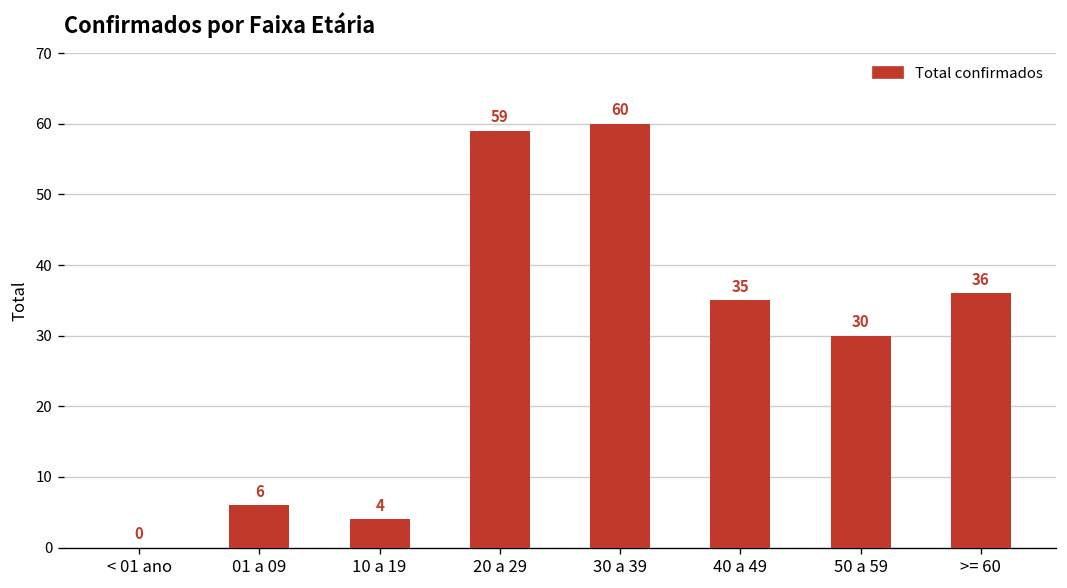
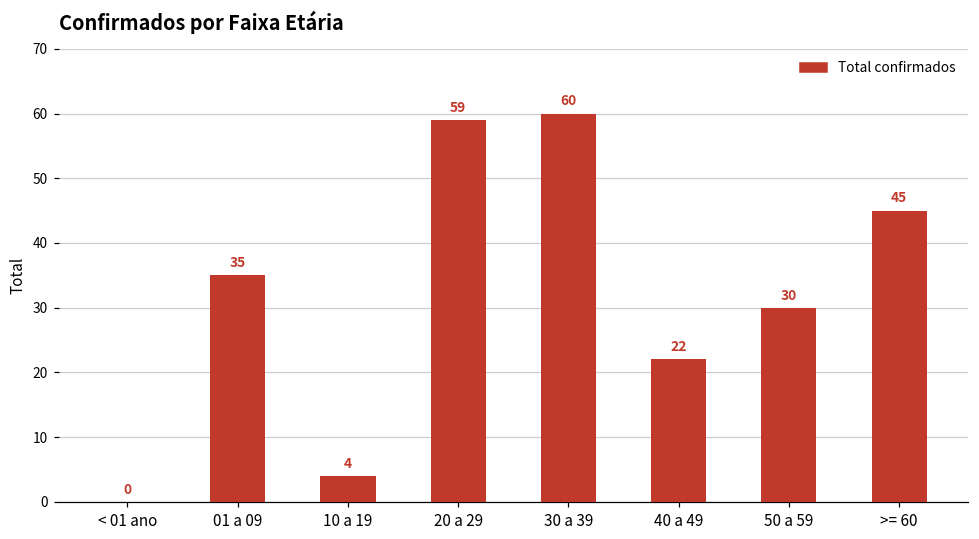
  {
    "< 01 ano": 0,
-   "01 a 09": 6,
+   "01 a 09": 35,
    "10 a 19": 4,
    "20 a 29": 59,
    "30 a 39": 60,
-   "40 a 49": 35,
+   "40 a 49": 22,
    "50 a 59": 30,
-   ">= 60": 36
+   ">= 60": 45
  }
